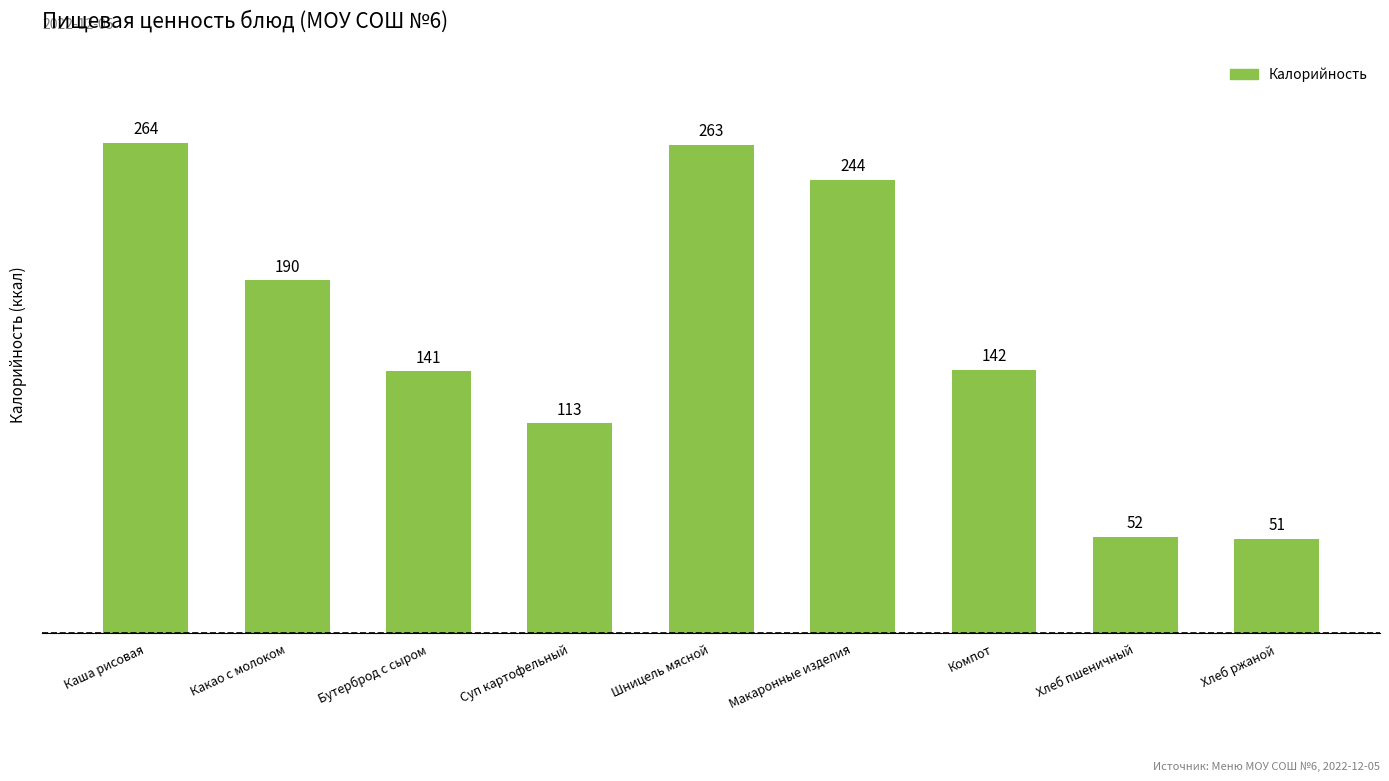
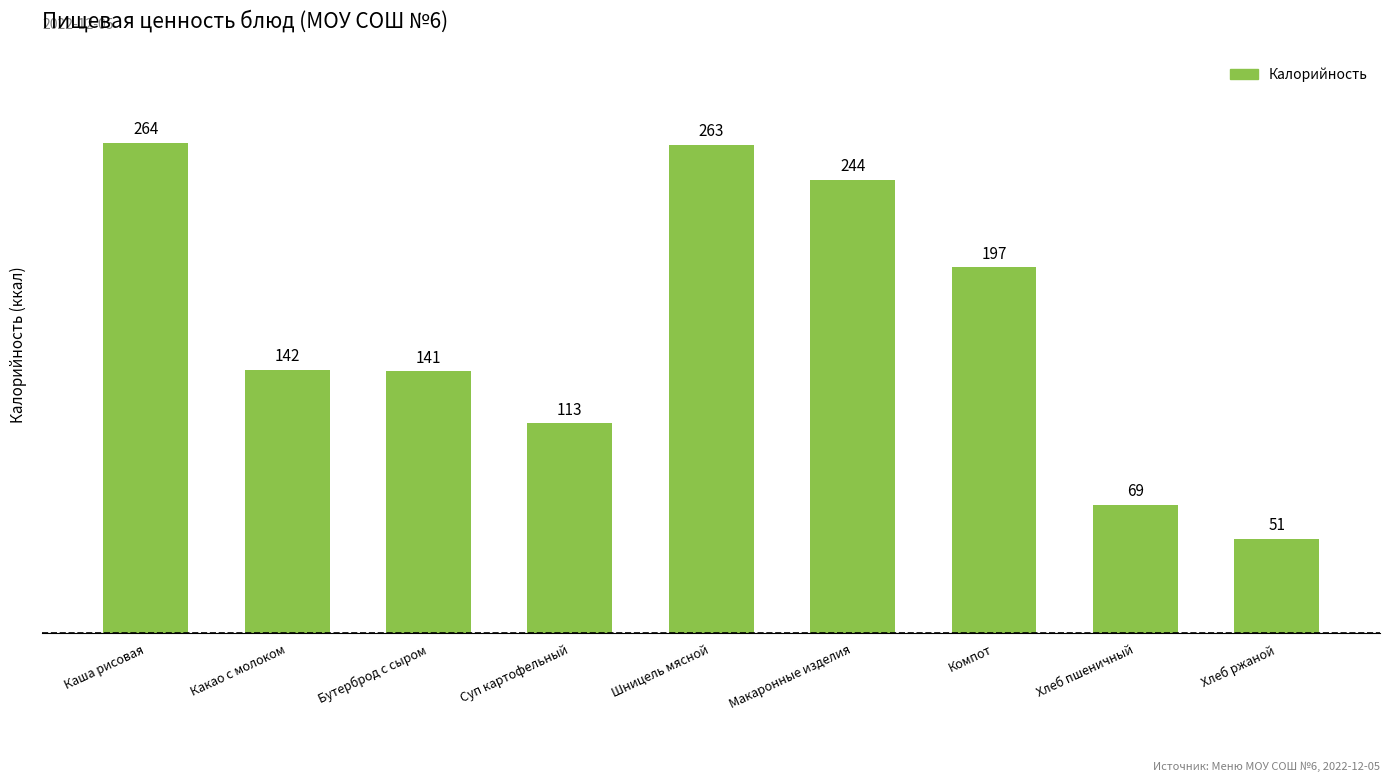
  {
    "Каша рисовая": 264,
-   "Какао с молоком": 190,
+   "Какао с молоком": 142,
    "Бутерброд с сыром": 141,
    "Суп картофельный": 113,
    "Шницель мясной": 263,
    "Макаронные изделия": 244,
-   "Компот": 142,
-   "Хлеб пшеничный": 52,
+   "Компот": 197,
+   "Хлеб пшеничный": 69,
    "Хлеб ржаной": 51
  }
